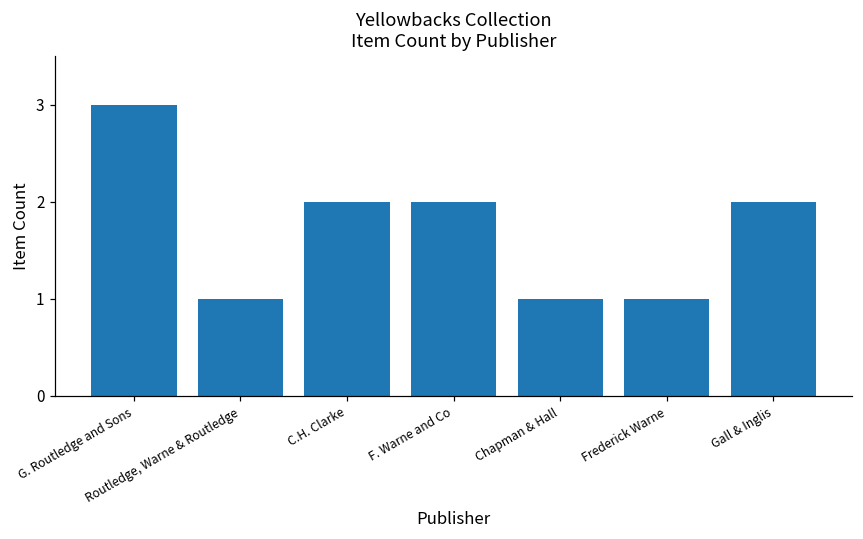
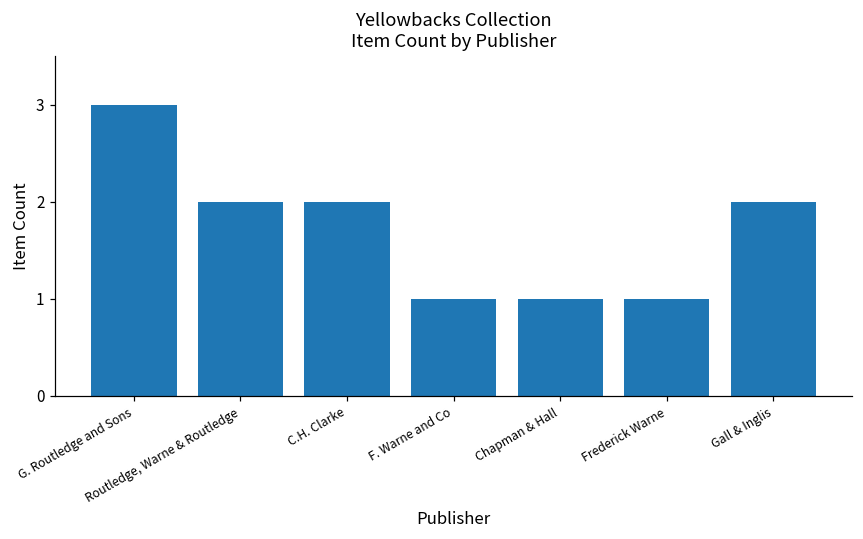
  {
    "G. Routledge and Sons": 3,
-   "Routledge, Warne & Routledge": 1,
+   "Routledge, Warne & Routledge": 2,
    "C.H. Clarke": 2,
-   "F. Warne and Co": 2,
+   "F. Warne and Co": 1,
    "Chapman & Hall": 1,
    "Frederick Warne": 1,
    "Gall & Inglis": 2
  }
